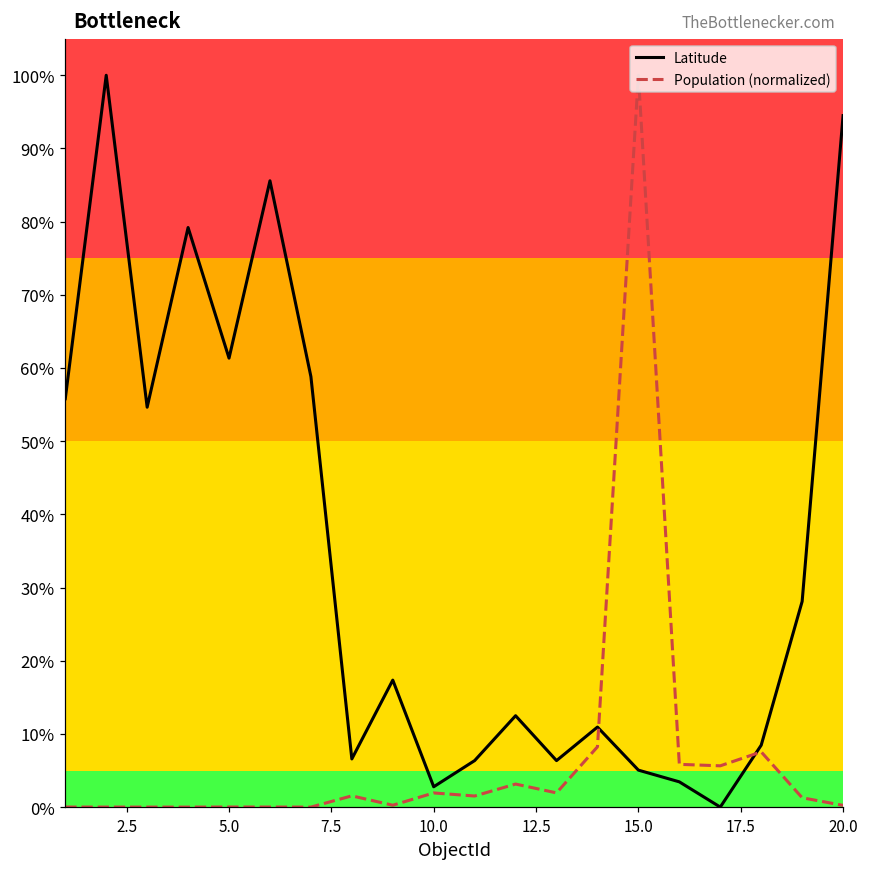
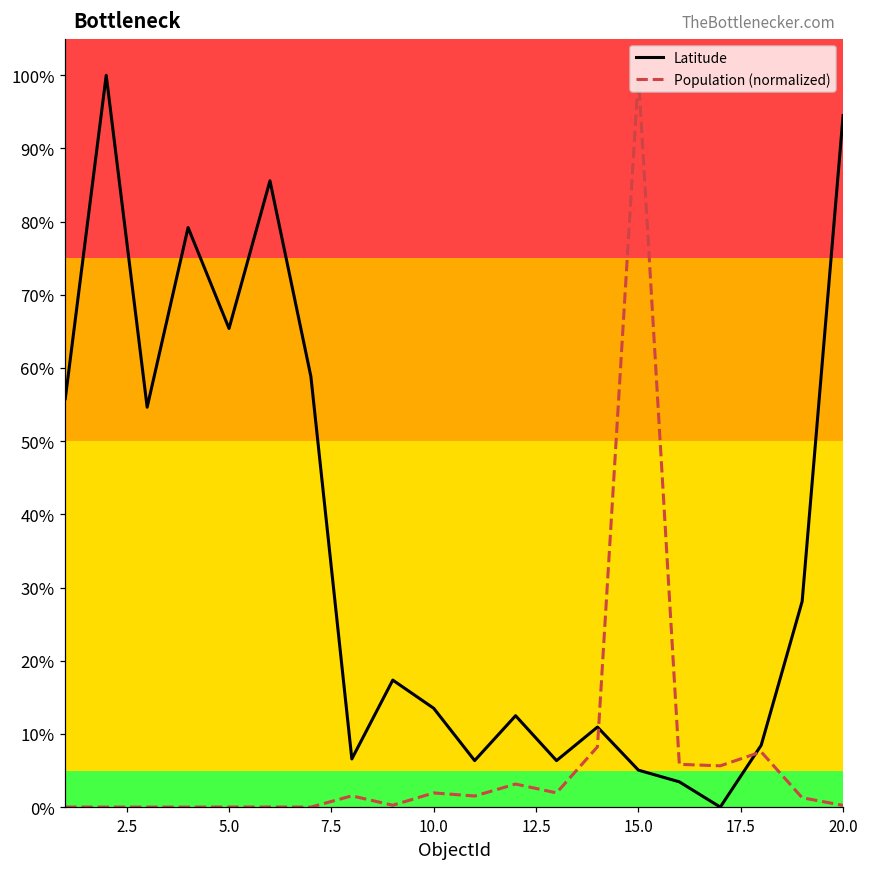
  {
    "Latitude": {
-     "5.0": "61%",
-     "10.0": "3%",
+     "5.0": "65%",
+     "10.0": "14%",
      "15.0": "5%",
      "20.0": "94%"
    },
    "Population (normalized)": {
      "5.0": "0%",
      "10.0": "2%",
      "20.0": "0%"
    }
  }
